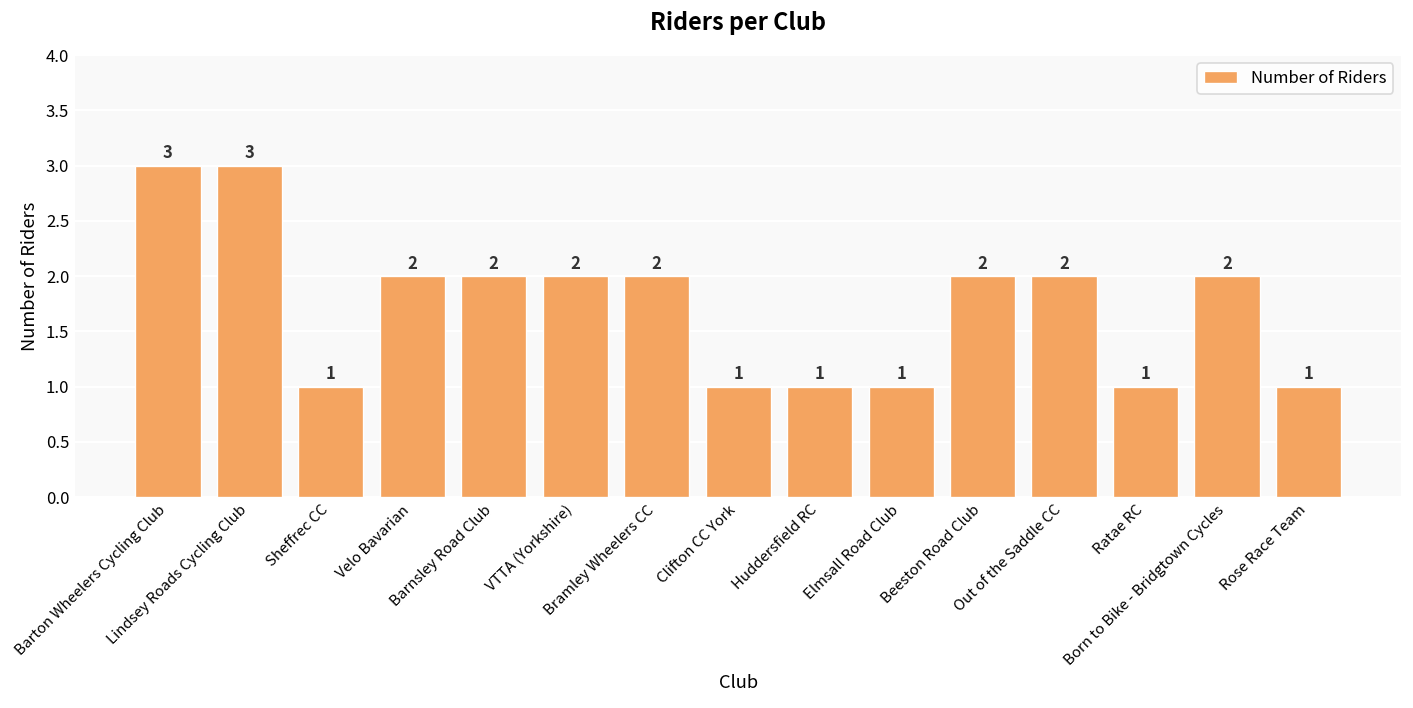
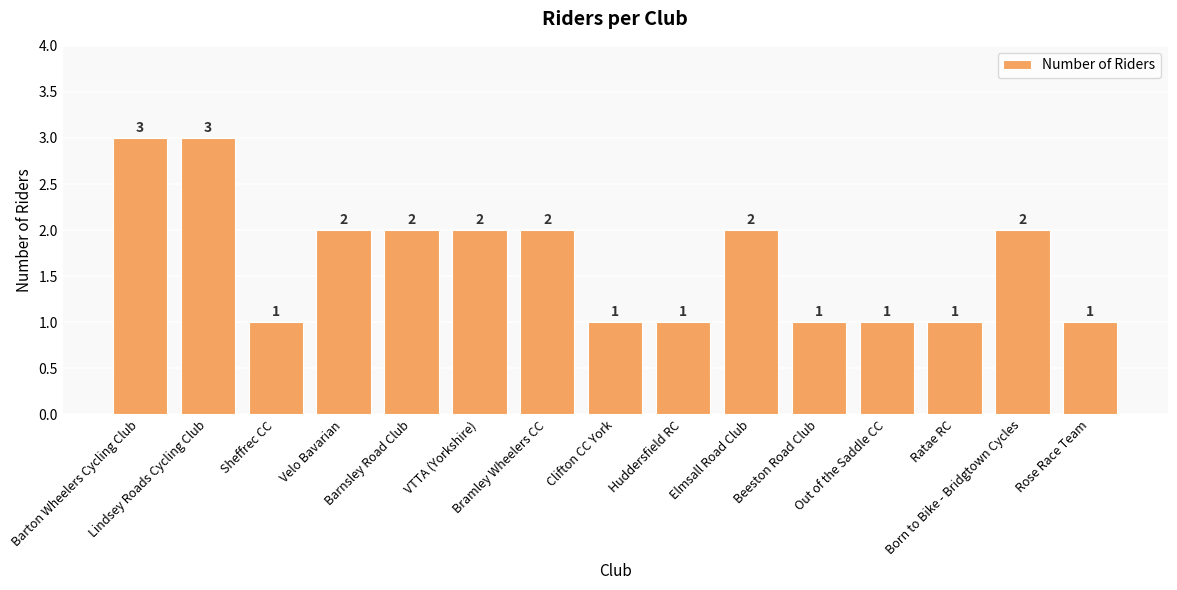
  {
    "Barton Wheelers Cycling Club": 3,
    "Lindsey Roads Cycling Club": 3,
    "Sheffrec CC": 1,
    "Velo Bavarian": 2,
    "Barnsley Road Club": 2,
    "VTTA (Yorkshire)": 2,
    "Bramley Wheelers CC": 2,
    "Clifton CC York": 1,
    "Huddersfield RC": 1,
-   "Elmsall Road Club": 1,
-   "Beeston Road Club": 2,
-   "Out of the Saddle CC": 2,
+   "Elmsall Road Club": 2,
+   "Beeston Road Club": 1,
+   "Out of the Saddle CC": 1,
    "Ratae RC": 1,
    "Born to Bike - Bridgtown Cycles": 2,
    "Rose Race Team": 1
  }
